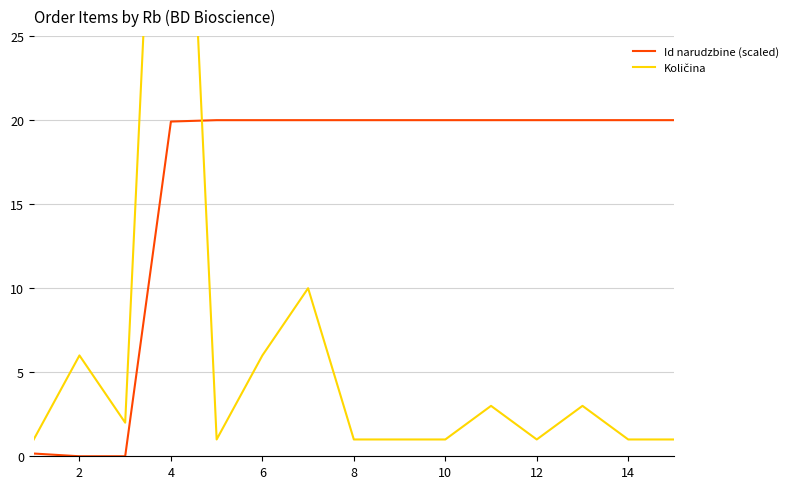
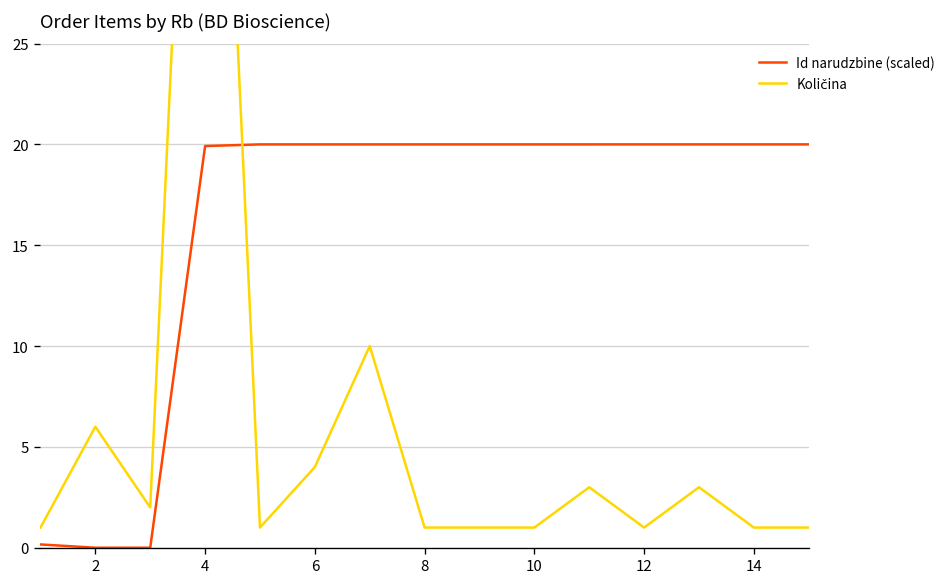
  {
    "Id narudzbine (scaled)": {
      "2": 0,
      "4": 20,
      "6": 20,
      "8": 20,
      "10": 20,
      "12": 20,
      "14": 20
    },
    "Količina": {
      "2": 6,
-     "6": 6,
+     "6": 4,
      "8": 1,
      "10": 1,
      "12": 1,
      "14": 1
    }
  }
